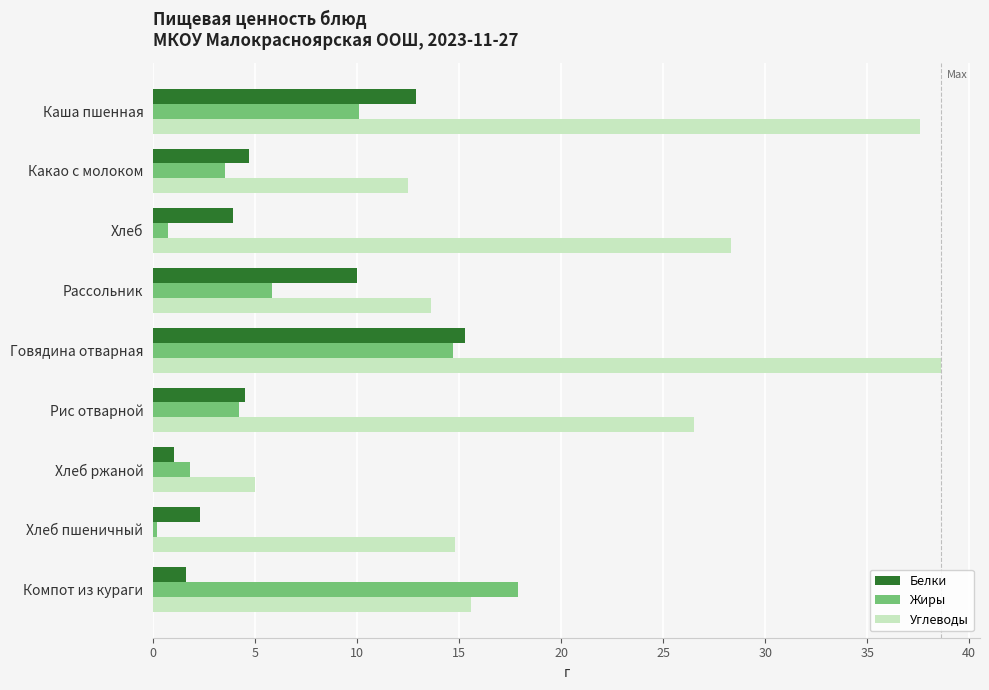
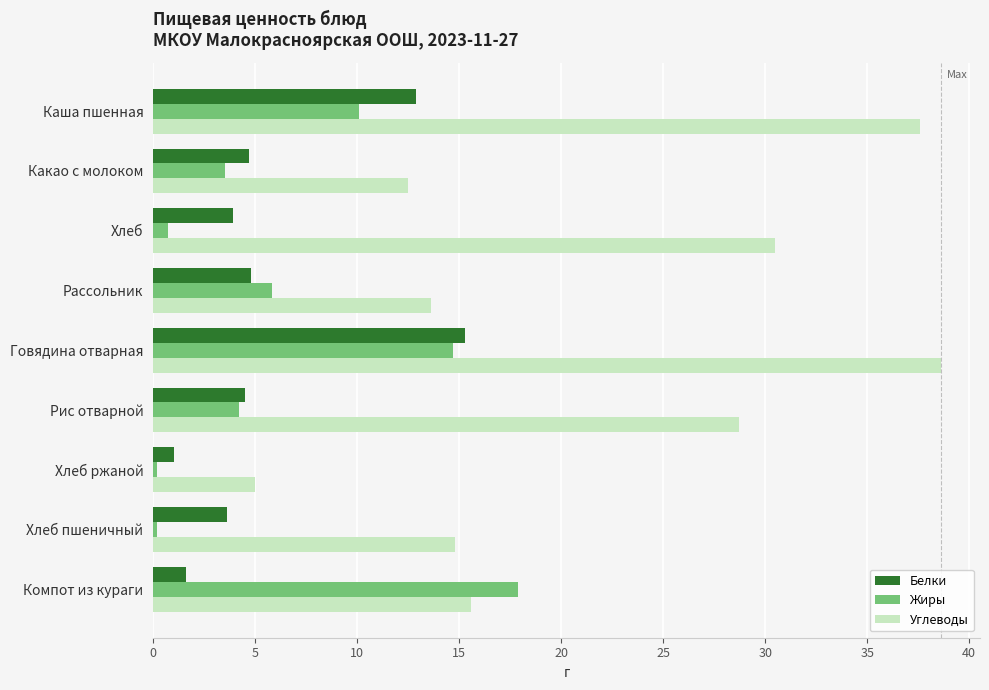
  {
    "Белки": {
      "Каша пшенная": 12.9,
      "Какао с молоком": 4.7,
      "Хлеб": 3.9,
-     "Рассольник": 10.0,
+     "Рассольник": 4.8,
      "Говядина отварная": 15.3,
      "Рис отварной": 4.5,
      "Хлеб ржаной": 1.0,
-     "Хлеб пшеничный": 2.3,
+     "Хлеб пшеничный": 3.6,
      "Компот из кураги": 1.6
    },
    "Жиры": {
      "Каша пшенная": 10.1,
      "Какао с молоком": 3.5,
      "Хлеб": 0.7,
      "Рассольник": 5.8,
      "Говядина отварная": 14.7,
      "Рис отварной": 4.2,
-     "Хлеб ржаной": 1.8,
+     "Хлеб ржаной": 0.2,
      "Хлеб пшеничный": 0.2,
      "Компот из кураги": 17.9
    },
    "Углеводы": {
      "Каша пшенная": 37.6,
      "Какао с молоком": 12.5,
-     "Хлеб": 28.3,
+     "Хлеб": 30.5,
      "Рассольник": 13.6,
      "Говядина отварная": 38.6,
-     "Рис отварной": 26.5,
+     "Рис отварной": 28.7,
      "Хлеб ржаной": 5.0,
      "Хлеб пшеничный": 14.8,
      "Компот из кураги": 15.6
    }
  }
